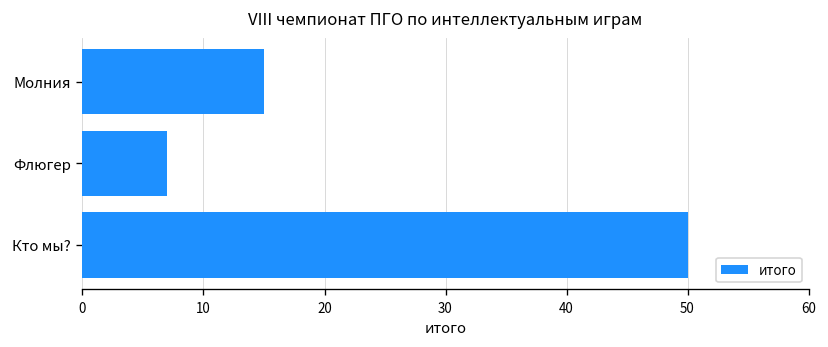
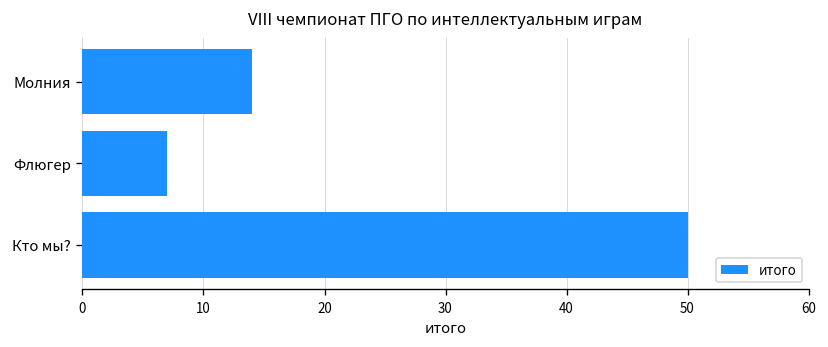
  {
-   "Молния": 15,
+   "Молния": 14,
    "Флюгер": 7,
    "Кто мы?": 50
  }
